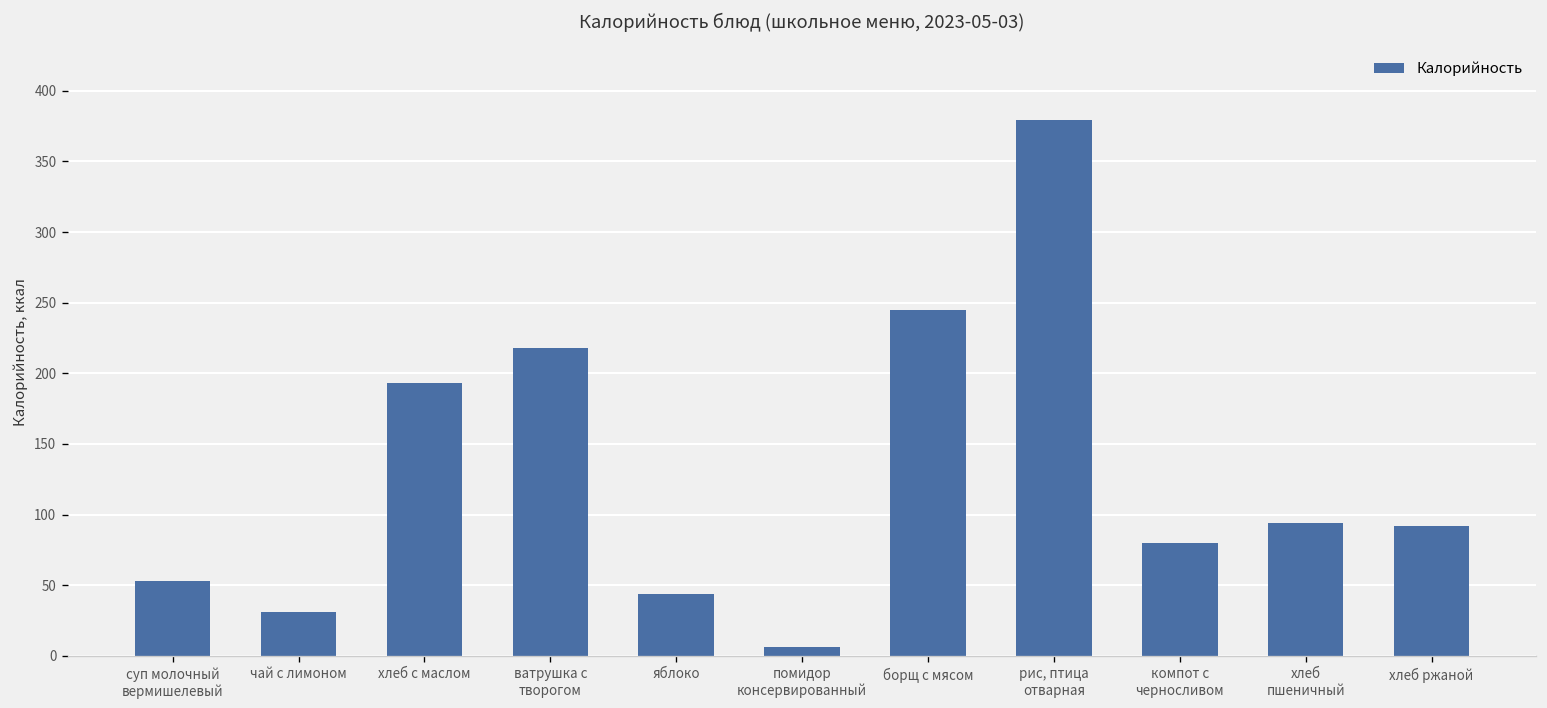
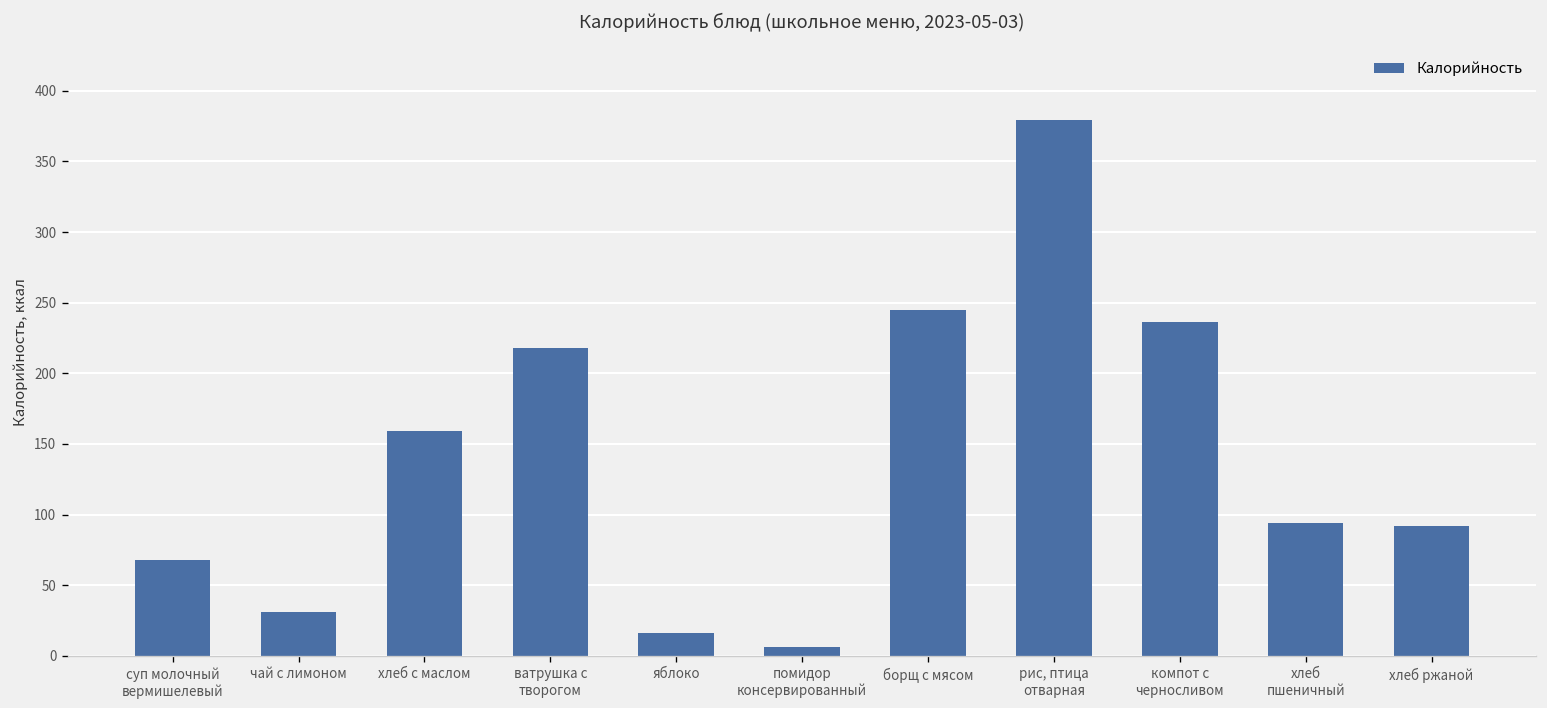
  {
-   "суп молочный вермишелевый": 53,
+   "суп молочный вермишелевый": 68,
    "чай с лимоном": 31,
-   "хлеб с маслом": 193,
+   "хлеб с маслом": 159,
    "ватрушка с творогом": 218,
-   "яблоко": 44,
+   "яблоко": 16,
    "помидор консервированный": 6,
    "борщ с мясом": 245,
    "рис, птица отварная": 379,
-   "компот с черносливом": 80,
+   "компот с черносливом": 236,
    "хлеб пшеничный": 94,
    "хлеб ржаной": 92
  }
